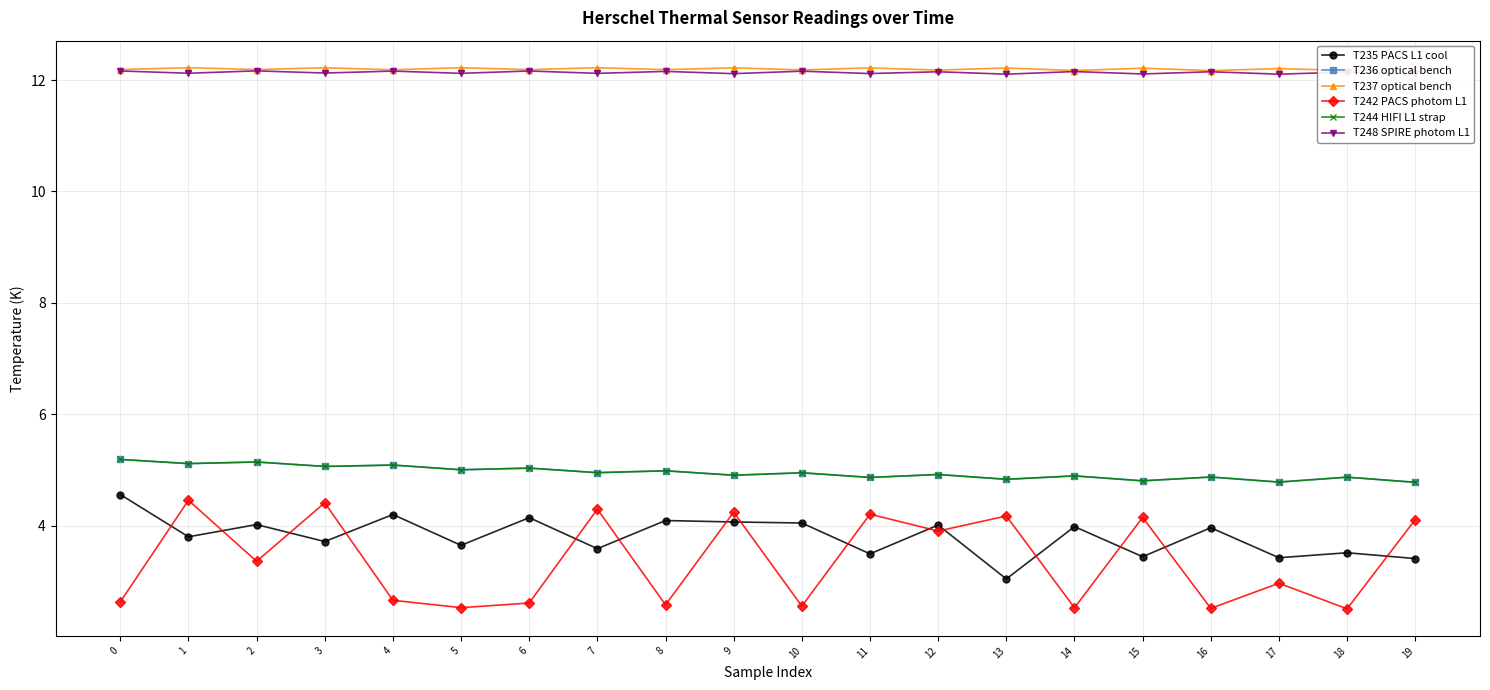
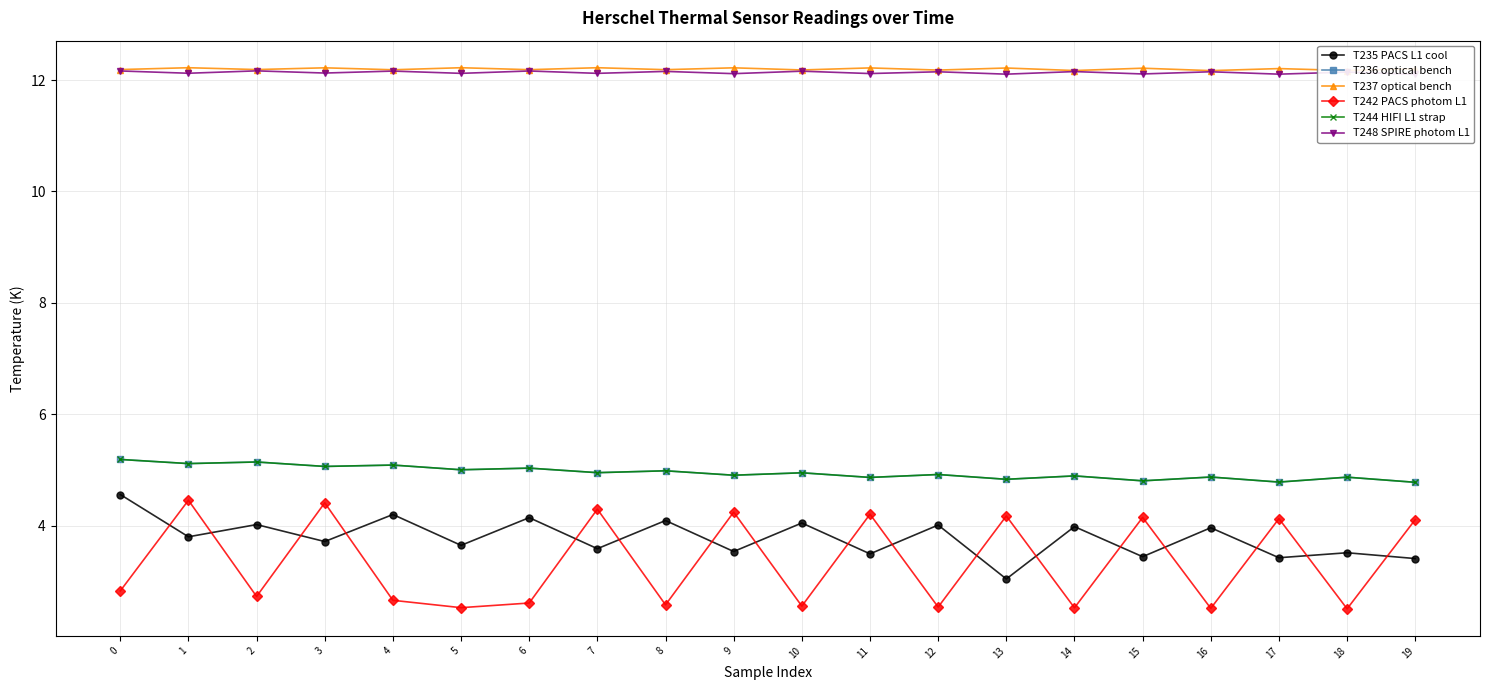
  {
    "T235 PACS L1 cool": {
      "0": 4.6,
      "1": 3.8,
      "2": 4.0,
      "3": 3.7,
      "4": 4.2,
      "5": 3.7,
      "6": 4.1,
      "7": 3.6,
      "8": 4.1,
-     "9": 4.1,
+     "9": 3.5,
      "10": 4.1,
      "11": 3.5,
      "12": 4.0,
      "13": 3.0,
      "14": 4.0,
      "15": 3.4,
      "16": 4.0,
      "17": 3.4,
      "18": 3.5,
      "19": 3.4
    },
    "T244 HIFI L1 strap": {
      "0": 5.2,
      "1": 5.1,
      "2": 5.1,
      "3": 5.1,
      "4": 5.1,
      "5": 5.0,
      "6": 5.0,
      "7": 5.0,
      "8": 5.0,
      "9": 4.9,
      "10": 5.0,
      "11": 4.9,
      "12": 4.9,
      "13": 4.8,
      "14": 4.9,
      "15": 4.8,
      "16": 4.9,
      "17": 4.8,
      "18": 4.9,
      "19": 4.8
    },
    "T237 optical bench": {
      "1": 12.2,
      "3": 12.2,
      "5": 12.2,
      "7": 12.2,
      "9": 12.2,
      "11": 12.2,
      "13": 12.2,
      "15": 12.2,
      "17": 12.2
    },
    "T242 PACS photom L1": {
-     "0": 2.6,
+     "0": 2.8,
      "1": 4.5,
-     "2": 3.4,
+     "2": 2.7,
      "3": 4.4,
      "4": 2.7,
      "5": 2.5,
      "6": 2.6,
      "7": 4.3,
      "8": 2.6,
      "9": 4.2,
      "10": 2.6,
      "11": 4.2,
-     "12": 3.9,
+     "12": 2.5,
      "13": 4.2,
      "14": 2.5,
      "15": 4.2,
      "16": 2.5,
-     "17": 3.0,
+     "17": 4.1,
      "18": 2.5,
      "19": 4.1
    },
    "T248 SPIRE photom L1": {
      "1": 12.1,
      "3": 12.1,
      "5": 12.1,
      "7": 12.1,
      "9": 12.1,
      "11": 12.1,
      "13": 12.1,
      "15": 12.1,
      "17": 12.1
    }
  }
